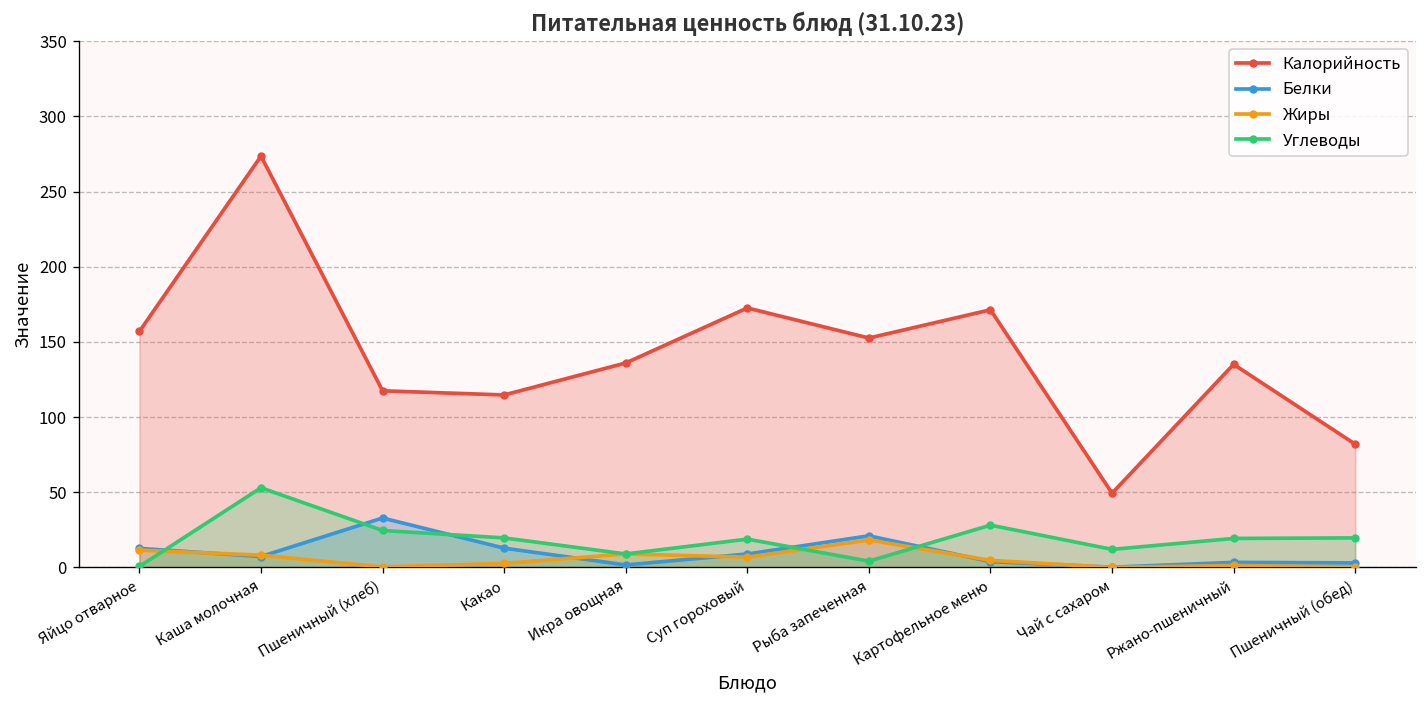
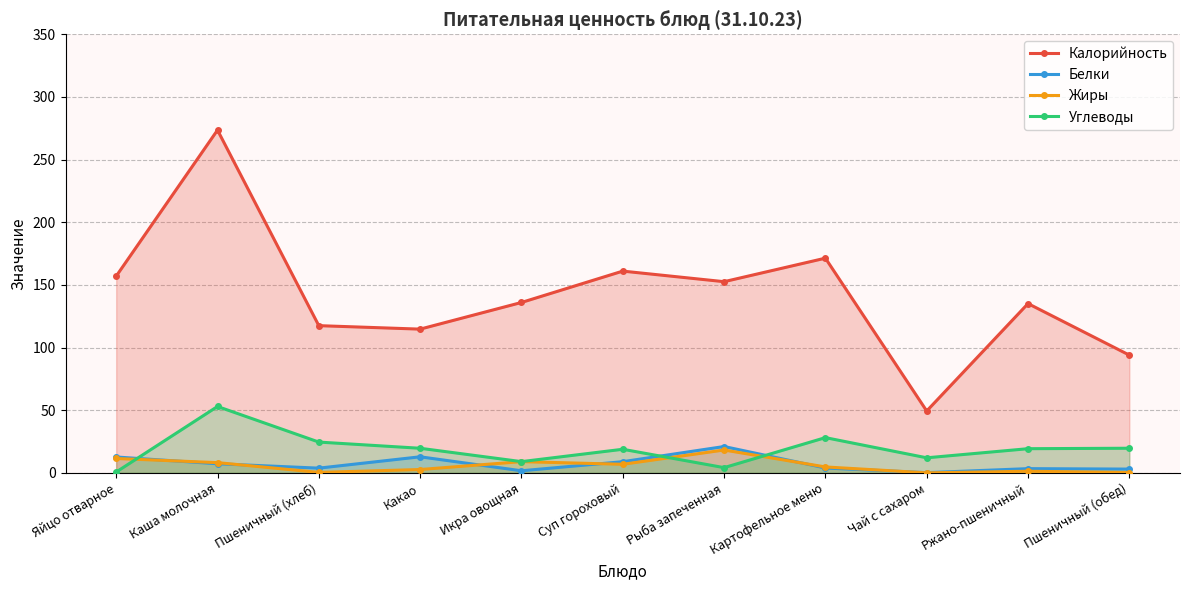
  {
    "Калорийность": {
      "Яйцо отварное": 157,
      "Каша молочная": 274,
      "Пшеничный (хлеб)": 118,
      "Какао": 115,
      "Икра овощная": 136,
-     "Суп гороховый": 173,
+     "Суп гороховый": 161,
      "Рыба запеченная": 153,
      "Картофельное меню": 171,
      "Чай с сахаром": 49,
      "Ржано-пшеничный": 135,
-     "Пшеничный (обед)": 82
+     "Пшеничный (обед)": 94
    },
    "Белки": {
-     "Пшеничный (хлеб)": 33,
+     "Пшеничный (хлеб)": 4,
      "Какао": 13,
      "Икра овощная": 2,
      "Суп гороховый": 9,
      "Рыба запеченная": 21,
      "Ржано-пшеничный": 3,
      "Пшеничный (обед)": 3
    },
    "Жиры": {
      "Пшеничный (хлеб)": 0,
      "Какао": 3,
      "Суп гороховый": 7,
      "Рыба запеченная": 18,
      "Ржано-пшеничный": 1,
      "Пшеничный (обед)": 0
    },
    "Углеводы": {
      "Яйцо отварное": 1,
      "Каша молочная": 53,
      "Пшеничный (хлеб)": 25,
      "Какао": 20,
      "Суп гороховый": 19,
      "Рыба запеченная": 4,
      "Картофельное меню": 28,
      "Чай с сахаром": 12,
      "Ржано-пшеничный": 19,
      "Пшеничный (обед)": 20
    }
  }
